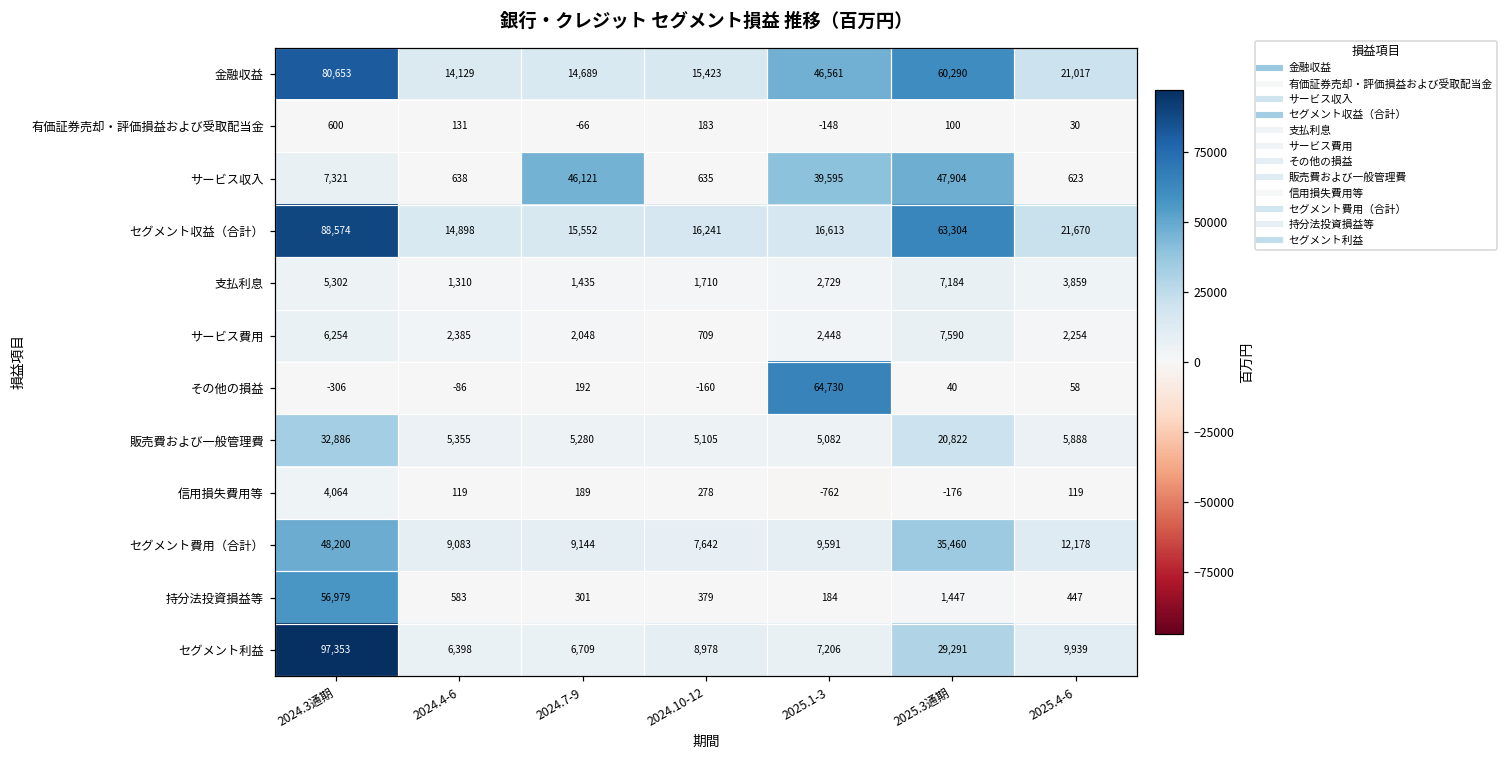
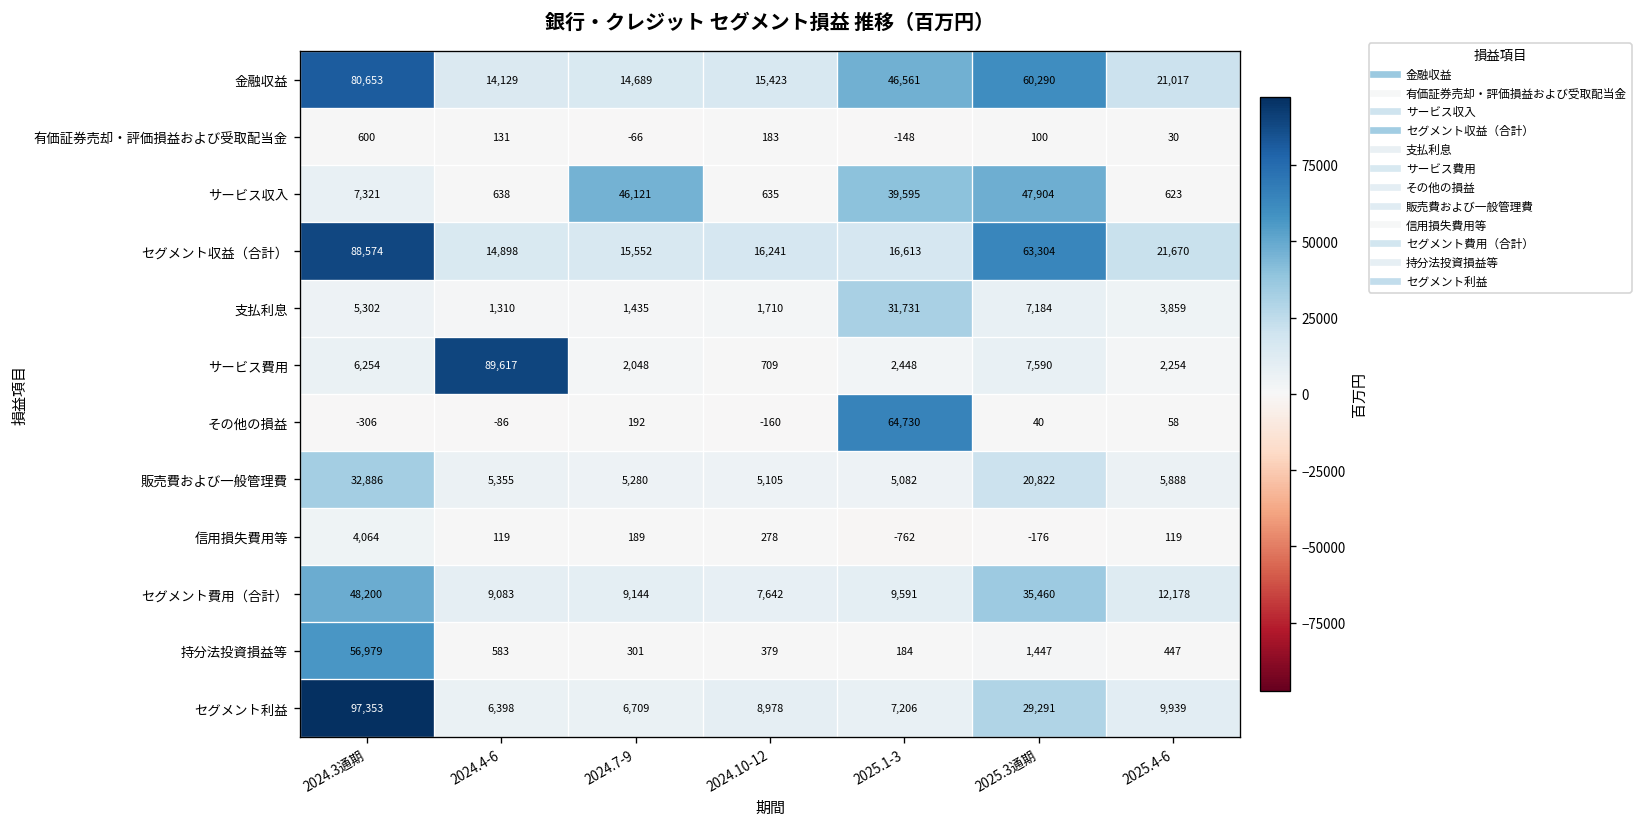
  {
    "金融収益": {
      "2024.3通期": "80,653",
      "2024.4-6": "14,129",
      "2024.7-9": "14,689",
      "2024.10-12": "15,423",
      "2025.1-3": "46,561",
      "2025.3通期": "60,290",
      "2025.4-6": "21,017"
    },
    "有価証券売却・評価損益および受取配当金": {
      "2024.3通期": "600",
      "2024.4-6": "131",
      "2024.7-9": "-66",
      "2024.10-12": "183",
      "2025.1-3": "-148",
      "2025.3通期": "100",
      "2025.4-6": "30"
    },
    "サービス収入": {
      "2024.3通期": "7,321",
      "2024.4-6": "638",
      "2024.7-9": "46,121",
      "2024.10-12": "635",
      "2025.1-3": "39,595",
      "2025.3通期": "47,904",
      "2025.4-6": "623"
    },
    "セグメント収益（合計）": {
      "2024.3通期": "88,574",
      "2024.4-6": "14,898",
      "2024.7-9": "15,552",
      "2024.10-12": "16,241",
      "2025.1-3": "16,613",
      "2025.3通期": "63,304",
      "2025.4-6": "21,670"
    },
    "支払利息": {
      "2024.3通期": "5,302",
      "2024.4-6": "1,310",
      "2024.7-9": "1,435",
      "2024.10-12": "1,710",
-     "2025.1-3": "2,729",
+     "2025.1-3": "31,731",
      "2025.3通期": "7,184",
      "2025.4-6": "3,859"
    },
    "サービス費用": {
      "2024.3通期": "6,254",
-     "2024.4-6": "2,385",
+     "2024.4-6": "89,617",
      "2024.7-9": "2,048",
      "2024.10-12": "709",
      "2025.1-3": "2,448",
      "2025.3通期": "7,590",
      "2025.4-6": "2,254"
    },
    "その他の損益": {
      "2024.3通期": "-306",
      "2024.4-6": "-86",
      "2024.7-9": "192",
      "2024.10-12": "-160",
      "2025.1-3": "64,730",
      "2025.3通期": "40",
      "2025.4-6": "58"
    },
    "販売費および一般管理費": {
      "2024.3通期": "32,886",
      "2024.4-6": "5,355",
      "2024.7-9": "5,280",
      "2024.10-12": "5,105",
      "2025.1-3": "5,082",
      "2025.3通期": "20,822",
      "2025.4-6": "5,888"
    },
    "信用損失費用等": {
      "2024.3通期": "4,064",
      "2024.4-6": "119",
      "2024.7-9": "189",
      "2024.10-12": "278",
      "2025.1-3": "-762",
      "2025.3通期": "-176",
      "2025.4-6": "119"
    },
    "セグメント費用（合計）": {
      "2024.3通期": "48,200",
      "2024.4-6": "9,083",
      "2024.7-9": "9,144",
      "2024.10-12": "7,642",
      "2025.1-3": "9,591",
      "2025.3通期": "35,460",
      "2025.4-6": "12,178"
    },
    "持分法投資損益等": {
      "2024.3通期": "56,979",
      "2024.4-6": "583",
      "2024.7-9": "301",
      "2024.10-12": "379",
      "2025.1-3": "184",
      "2025.3通期": "1,447",
      "2025.4-6": "447"
    },
    "セグメント利益": {
      "2024.3通期": "97,353",
      "2024.4-6": "6,398",
      "2024.7-9": "6,709",
      "2024.10-12": "8,978",
      "2025.1-3": "7,206",
      "2025.3通期": "29,291",
      "2025.4-6": "9,939"
    }
  }
